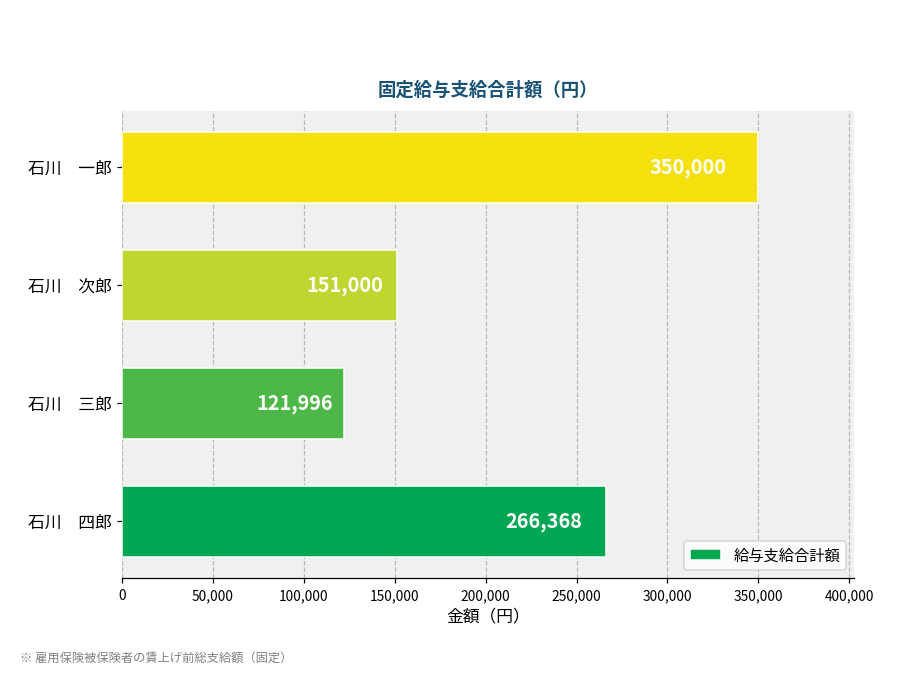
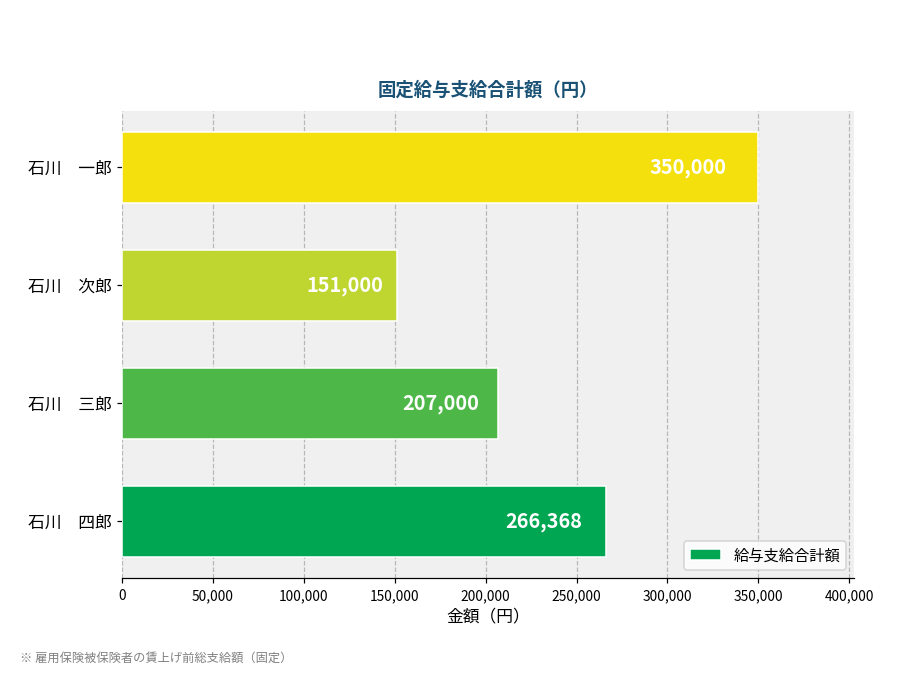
  {
    "石川 一郎": "350,000",
    "石川 次郎": "151,000",
-   "石川 三郎": "121,996",
+   "石川 三郎": "207,000",
    "石川 四郎": "266,368"
  }
